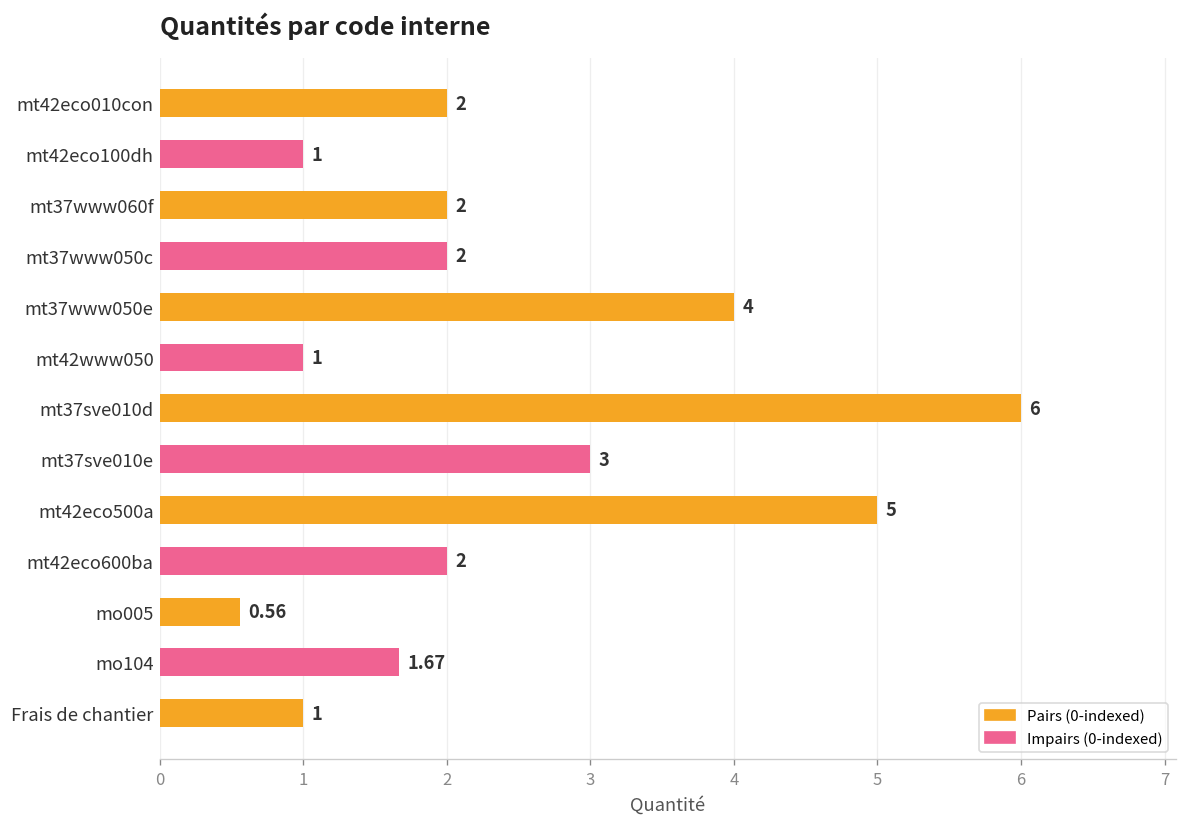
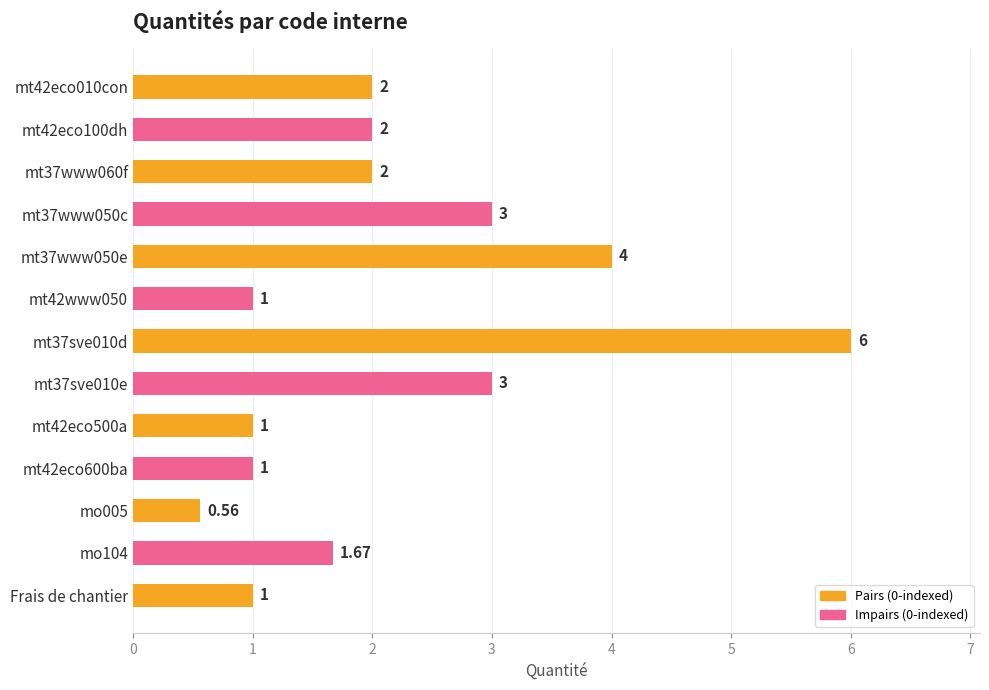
  {
    "mt42eco010con": 2,
-   "mt42eco100dh": 1,
+   "mt42eco100dh": 2,
    "mt37www060f": 2,
-   "mt37www050c": 2,
+   "mt37www050c": 3,
    "mt37www050e": 4,
    "mt42www050": 1,
    "mt37sve010d": 6,
    "mt37sve010e": 3,
-   "mt42eco500a": 5,
-   "mt42eco600ba": 2,
+   "mt42eco500a": 1,
+   "mt42eco600ba": 1,
    "mo005": 0.56,
    "mo104": 1.67,
    "Frais de chantier": 1
  }
